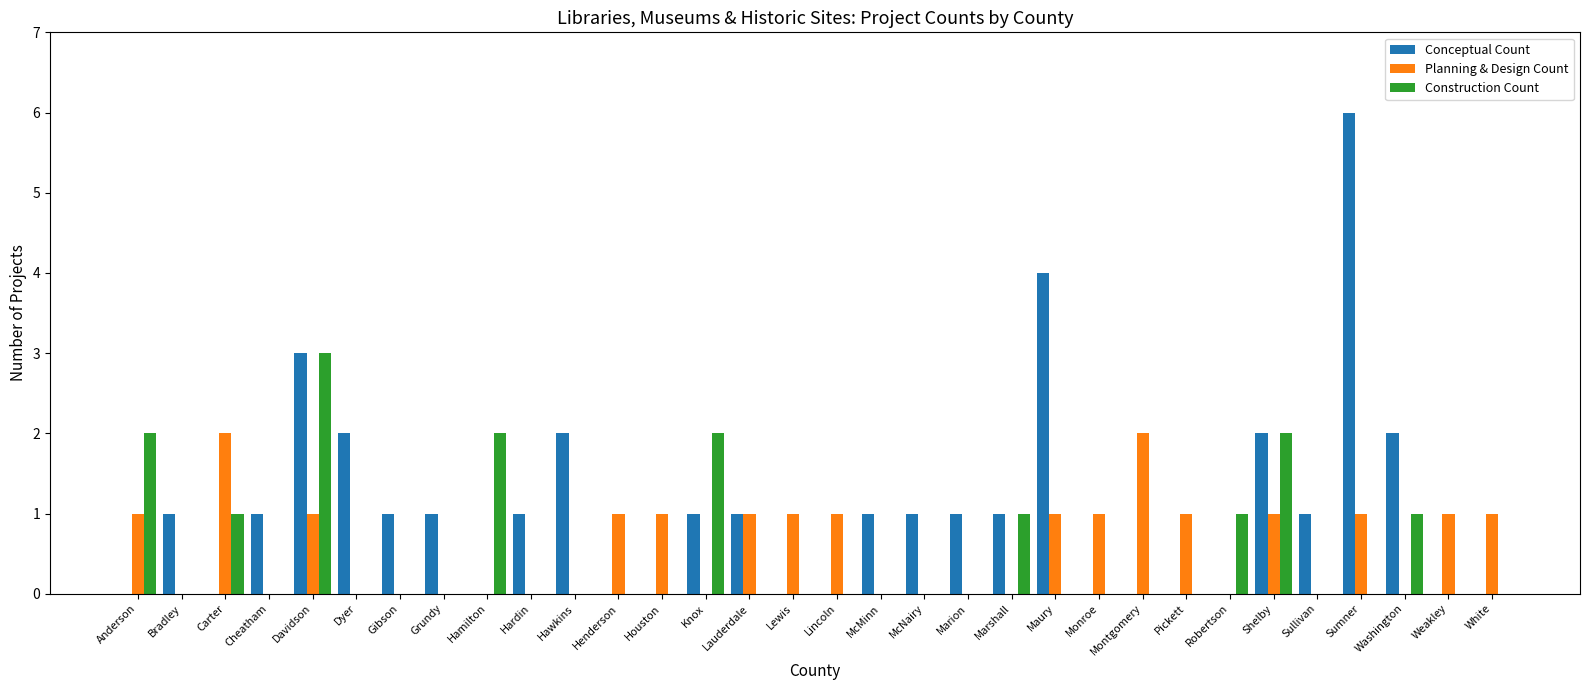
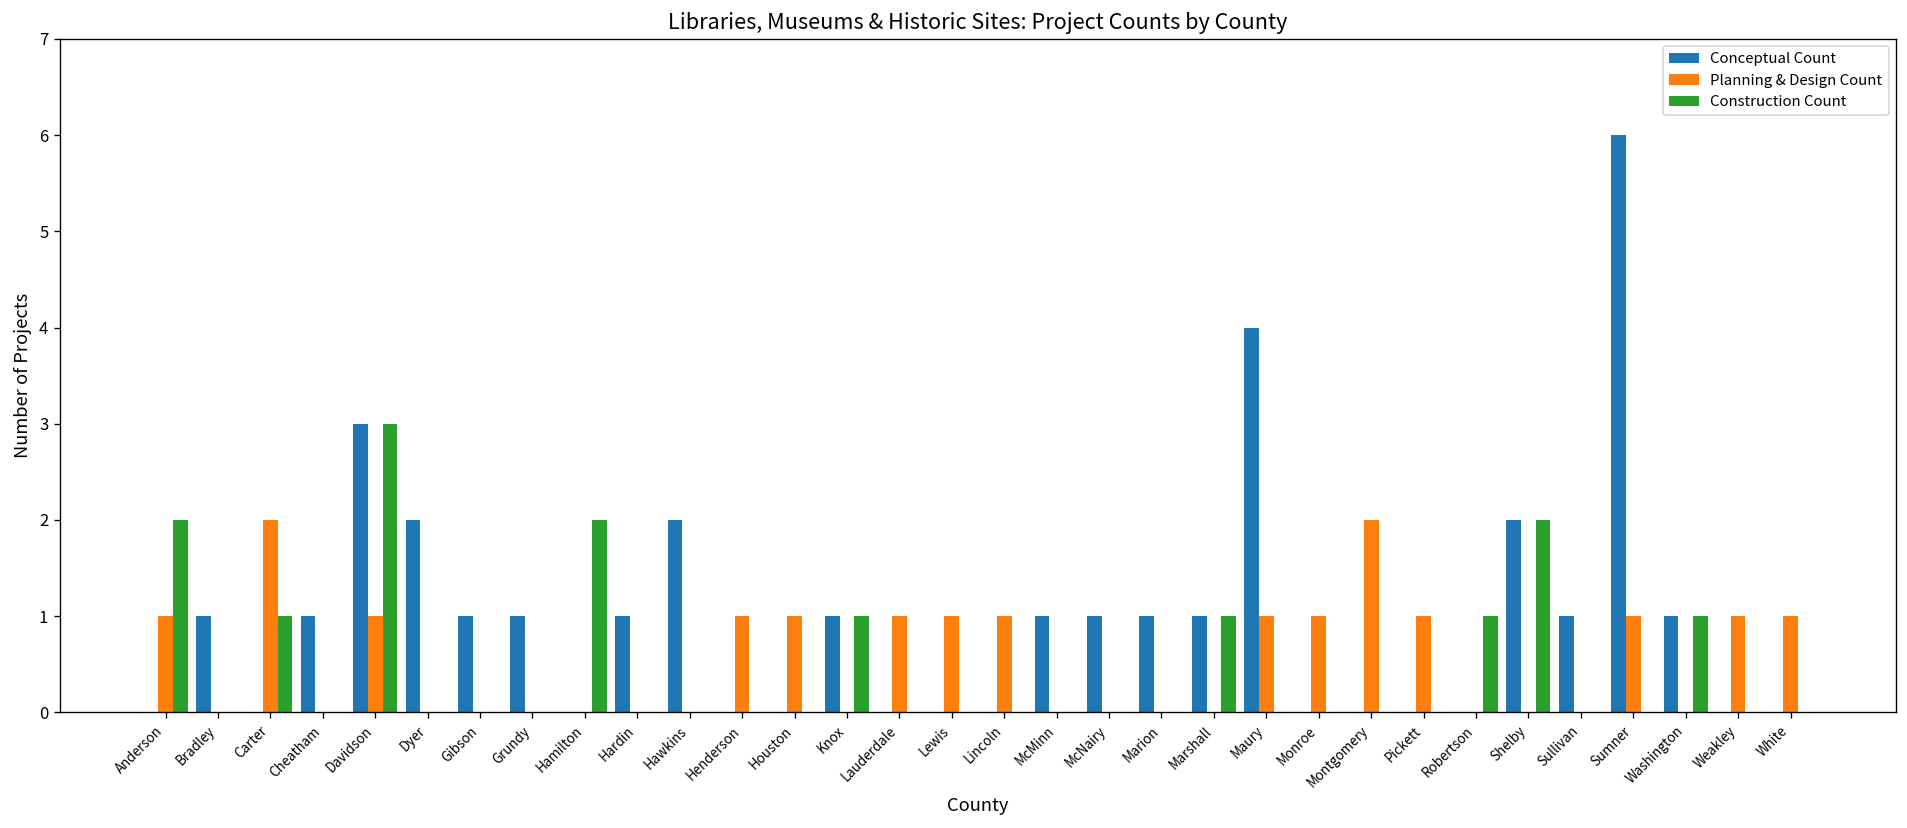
  {
    "Conceptual Count": {
      "Anderson": 0,
      "Bradley": 1,
      "Carter": 0,
      "Cheatham": 1,
      "Davidson": 3,
      "Dyer": 2,
      "Gibson": 1,
      "Grundy": 1,
      "Hamilton": 0,
      "Hardin": 1,
      "Hawkins": 2,
      "Henderson": 0,
      "Houston": 0,
      "Knox": 1,
-     "Lauderdale": 1,
+     "Lauderdale": 0,
      "Lewis": 0,
      "Lincoln": 0,
      "McMinn": 1,
      "McNairy": 1,
      "Marion": 1,
      "Marshall": 1,
      "Maury": 4,
      "Monroe": 0,
      "Montgomery": 0,
      "Pickett": 0,
      "Robertson": 0,
      "Shelby": 2,
      "Sullivan": 1,
      "Sumner": 6,
-     "Washington": 2,
+     "Washington": 1,
      "Weakley": 0,
      "White": 0
    },
    "Planning & Design Count": {
      "Anderson": 1,
      "Bradley": 0,
      "Carter": 2,
      "Cheatham": 0,
      "Davidson": 1,
      "Dyer": 0,
      "Gibson": 0,
      "Grundy": 0,
      "Hamilton": 0,
      "Hardin": 0,
      "Hawkins": 0,
      "Henderson": 1,
      "Houston": 1,
      "Knox": 0,
      "Lauderdale": 1,
      "Lewis": 1,
      "Lincoln": 1,
      "McMinn": 0,
      "McNairy": 0,
      "Marion": 0,
      "Marshall": 0,
      "Maury": 1,
      "Monroe": 1,
      "Montgomery": 2,
      "Pickett": 1,
      "Robertson": 0,
-     "Shelby": 1,
+     "Shelby": 0,
      "Sullivan": 0,
      "Sumner": 1,
      "Washington": 0,
      "Weakley": 1,
      "White": 1
    },
    "Construction Count": {
      "Anderson": 2,
      "Bradley": 0,
      "Carter": 1,
      "Cheatham": 0,
      "Davidson": 3,
      "Dyer": 0,
      "Gibson": 0,
      "Grundy": 0,
      "Hamilton": 2,
      "Hardin": 0,
      "Hawkins": 0,
      "Henderson": 0,
      "Houston": 0,
-     "Knox": 2,
+     "Knox": 1,
      "Lauderdale": 0,
      "Lewis": 0,
      "Lincoln": 0,
      "McMinn": 0,
      "McNairy": 0,
      "Marion": 0,
      "Marshall": 1,
      "Maury": 0,
      "Monroe": 0,
      "Montgomery": 0,
      "Pickett": 0,
      "Robertson": 1,
      "Shelby": 2,
      "Sullivan": 0,
      "Sumner": 0,
      "Washington": 1,
      "Weakley": 0,
      "White": 0
    }
  }
